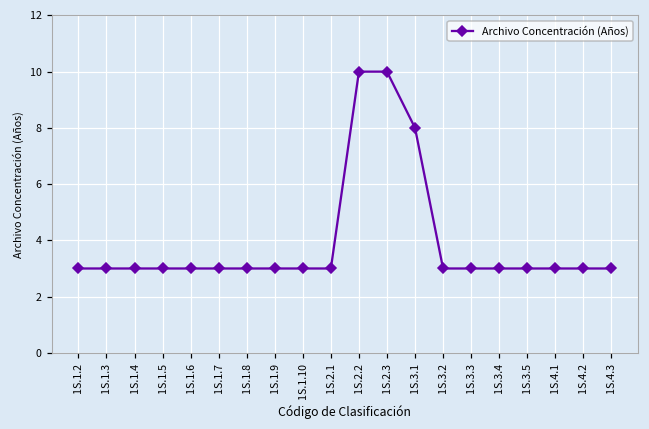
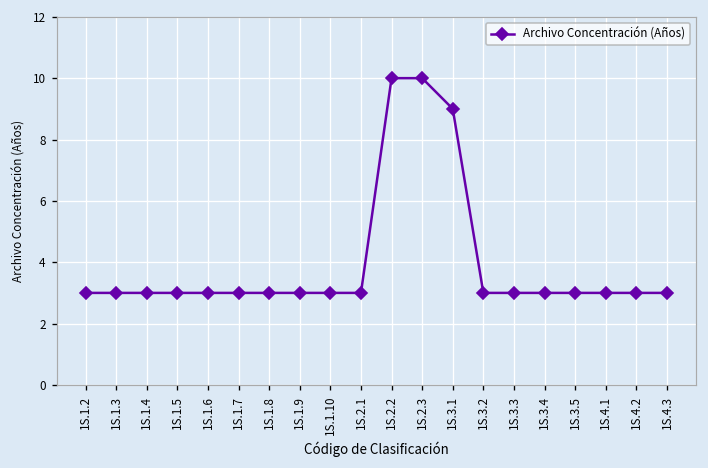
  {
    "1S.1.2": 3,
    "1S.1.3": 3,
    "1S.1.4": 3,
    "1S.1.5": 3,
    "1S.1.6": 3,
    "1S.1.7": 3,
    "1S.1.8": 3,
    "1S.1.9": 3,
    "1S.1.10": 3,
    "1S.2.1": 3,
    "1S.2.2": 10,
    "1S.2.3": 10,
-   "1S.3.1": 8,
+   "1S.3.1": 9,
    "1S.3.2": 3,
    "1S.3.3": 3,
    "1S.3.4": 3,
    "1S.3.5": 3,
    "1S.4.1": 3,
    "1S.4.2": 3,
    "1S.4.3": 3
  }
